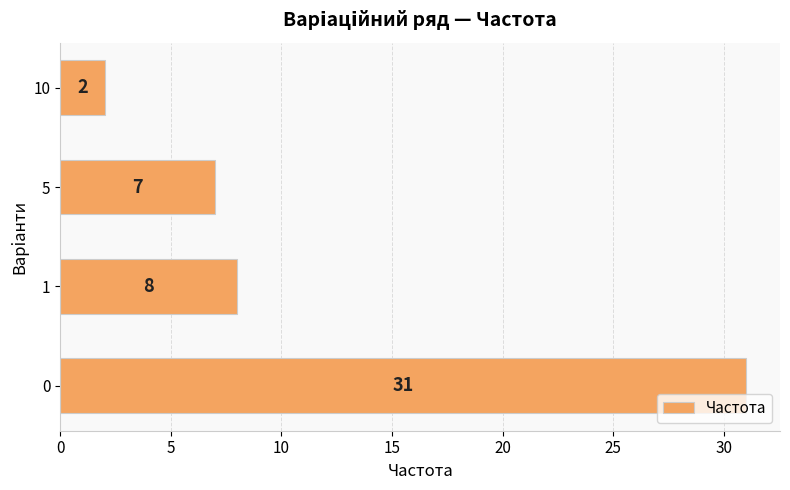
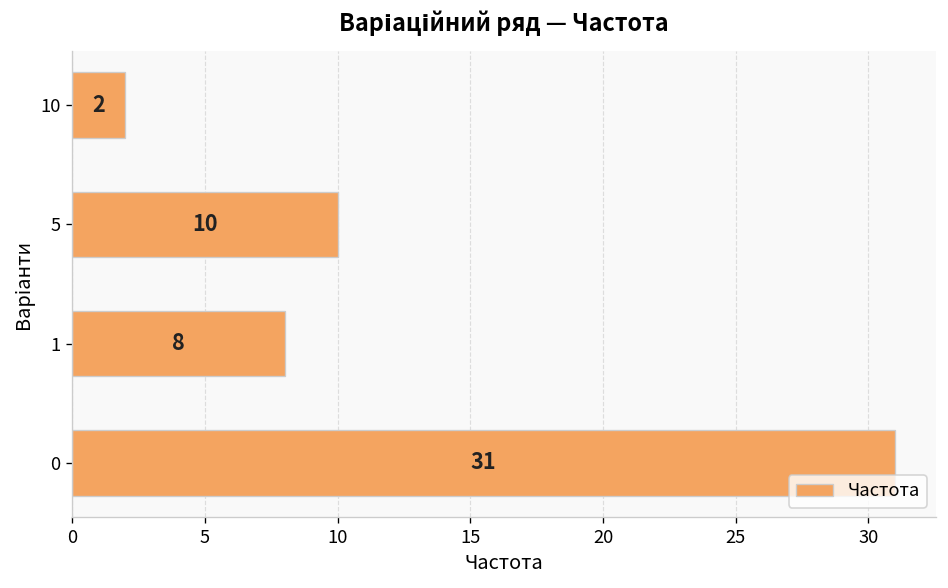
  {
    "10": 2,
-   "5": 7,
+   "5": 10,
    "1": 8,
    "0": 31
  }
